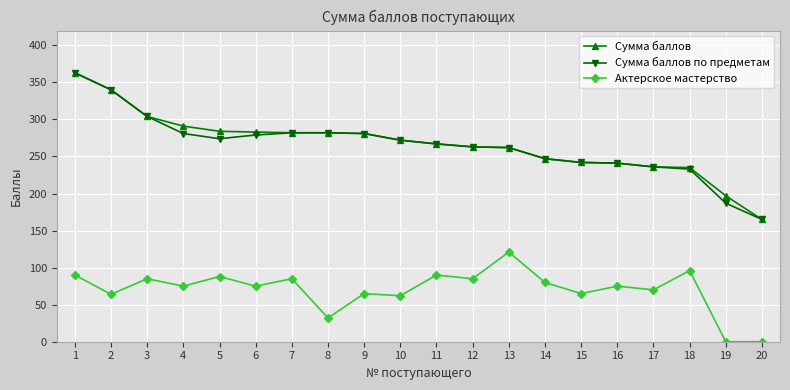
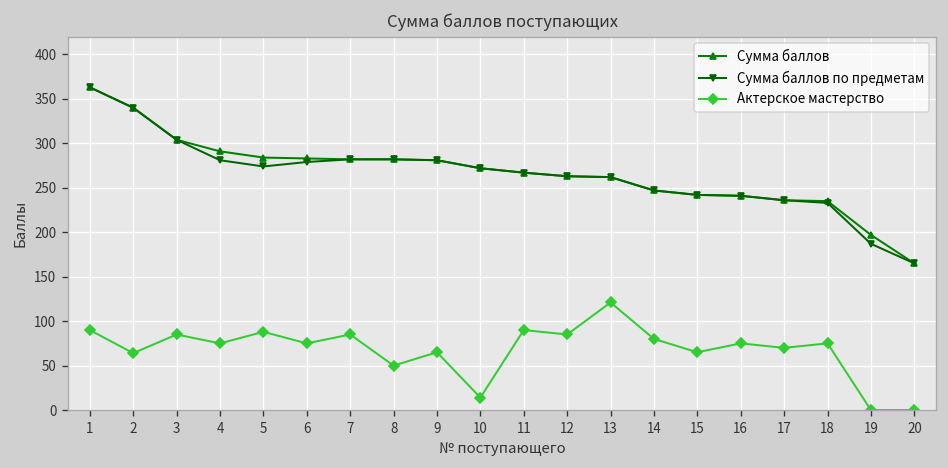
  {
    "Актерское мастерство": {
      "1": 90,
      "2": 60,
      "3": 90,
      "4": 80,
      "5": 90,
      "6": 80,
      "7": 90,
-     "8": 30,
+     "8": 50,
      "9": 70,
-     "10": 60,
+     "10": 10,
      "11": 90,
      "12": 90,
      "13": 120,
      "14": 80,
      "15": 70,
      "16": 80,
      "17": 70,
-     "18": 100,
+     "18": 80,
      "19": 0,
      "20": 0
    }
  }
